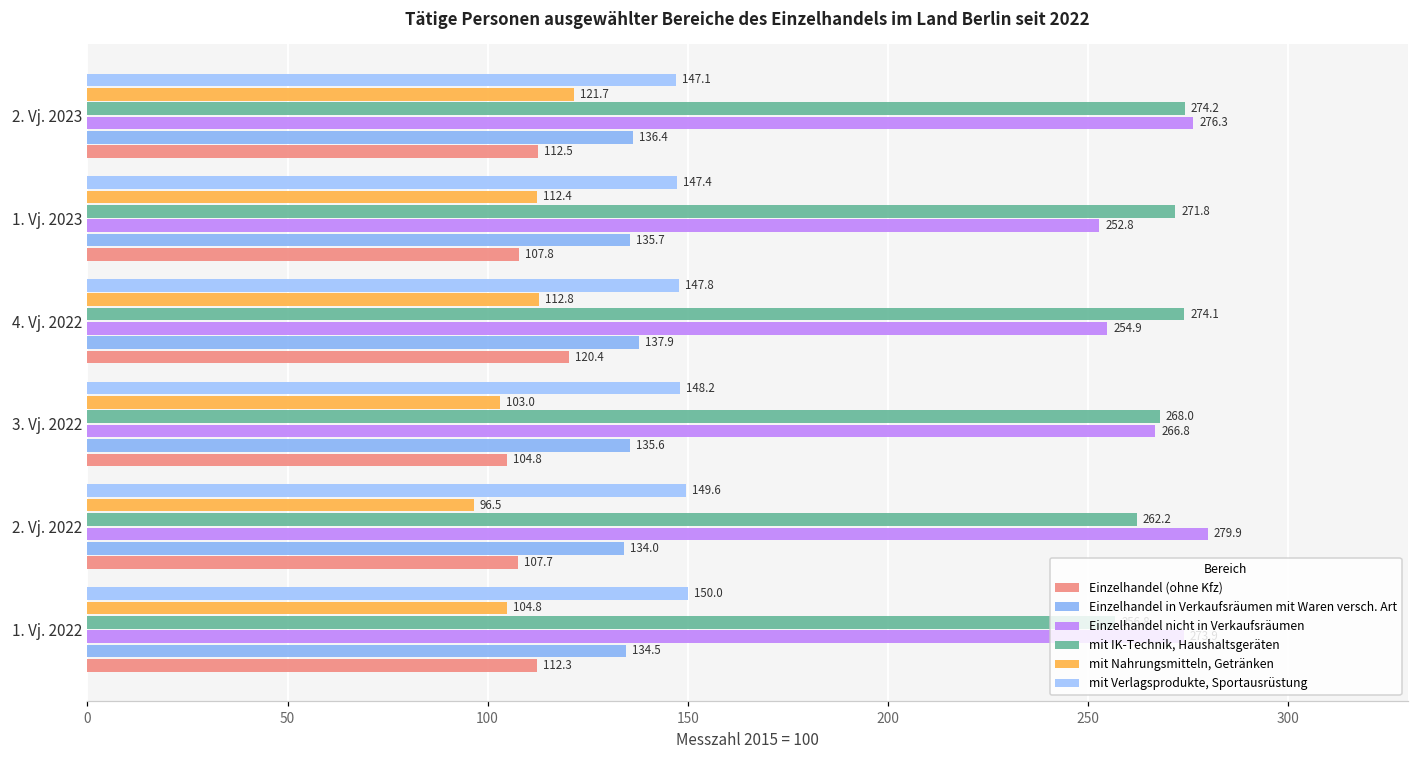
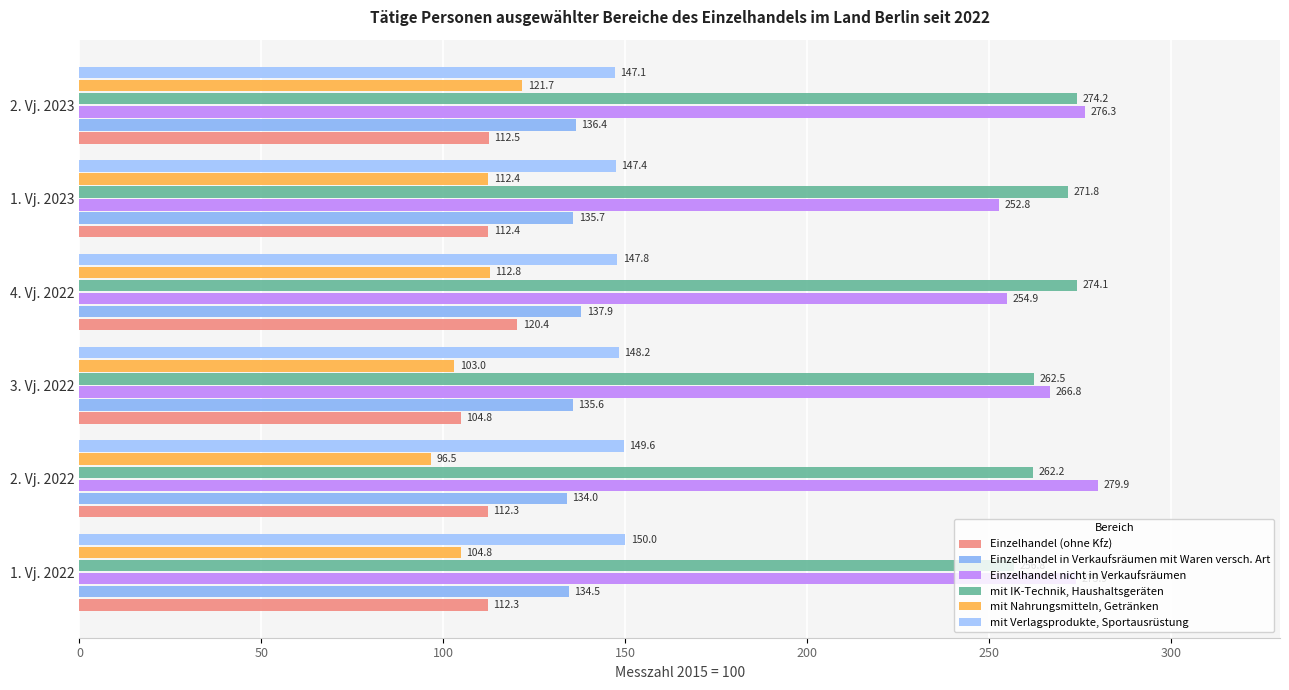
  {
    "Einzelhandel (ohne Kfz)": {
      "2. Vj. 2023": 112.5,
-     "1. Vj. 2023": 107.8,
+     "1. Vj. 2023": 112.4,
      "4. Vj. 2022": 120.4,
      "3. Vj. 2022": 104.8,
-     "2. Vj. 2022": 107.7,
+     "2. Vj. 2022": 112.3,
      "1. Vj. 2022": 112.3
    },
    "Einzelhandel nicht in Verkaufsräumen": {
      "2. Vj. 2023": 276.3,
      "1. Vj. 2023": 252.8,
      "4. Vj. 2022": 254.9,
      "3. Vj. 2022": 266.8,
      "2. Vj. 2022": 279.9
    },
    "mit IK-Technik, Haushaltsgeräten": {
      "2. Vj. 2023": 274.2,
      "1. Vj. 2023": 271.8,
      "4. Vj. 2022": 274.1,
-     "3. Vj. 2022": 268.0,
+     "3. Vj. 2022": 262.5,
      "2. Vj. 2022": 262.2
    },
    "mit Nahrungsmitteln, Getränken": {
      "2. Vj. 2023": 121.7,
      "1. Vj. 2023": 112.4,
      "4. Vj. 2022": 112.8,
      "3. Vj. 2022": 103.0,
      "2. Vj. 2022": 96.5,
      "1. Vj. 2022": 104.8
    }
  }
